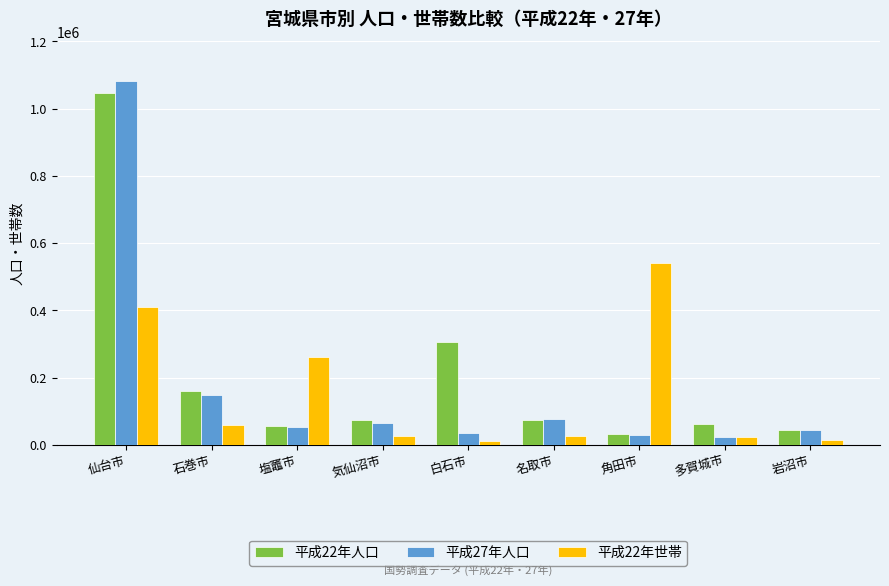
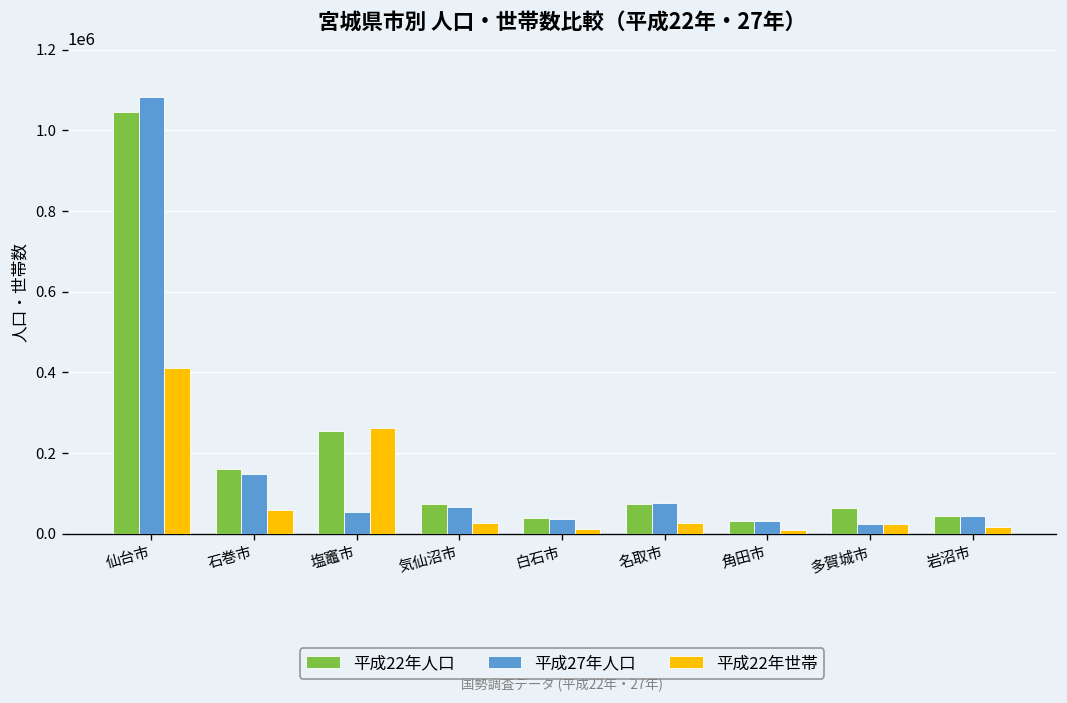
  {
    "平成22年人口": {
      "仙台市": 1050000,
      "石巻市": 160000,
-     "塩竈市": 60000,
+     "塩竈市": 250000,
      "気仙沼市": 70000,
-     "白石市": 310000,
+     "白石市": 40000,
      "名取市": 70000,
      "角田市": 30000,
      "多賀城市": 60000,
      "岩沼市": 40000
    },
    "平成27年人口": {
      "仙台市": 1080000,
      "石巻市": 150000,
      "塩竈市": 50000,
      "気仙沼市": 60000,
      "白石市": 40000,
      "名取市": 80000,
      "角田市": 30000,
      "多賀城市": 20000,
      "岩沼市": 40000
    },
    "平成22年世帯": {
      "仙台市": 410000,
      "石巻市": 60000,
      "塩竈市": 260000,
      "気仙沼市": 30000,
      "白石市": 10000,
      "名取市": 30000,
-     "角田市": 540000,
+     "角田市": 10000,
      "多賀城市": 20000,
      "岩沼市": 20000
    }
  }
